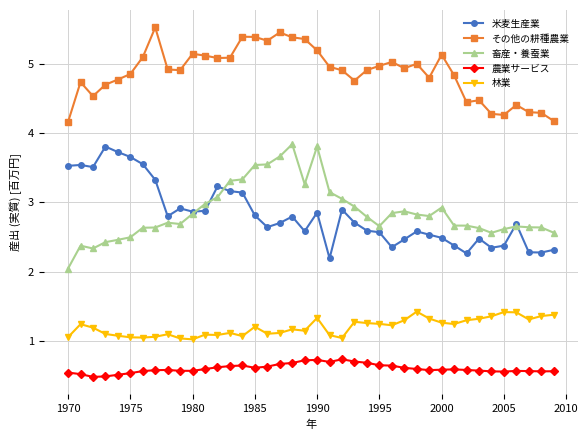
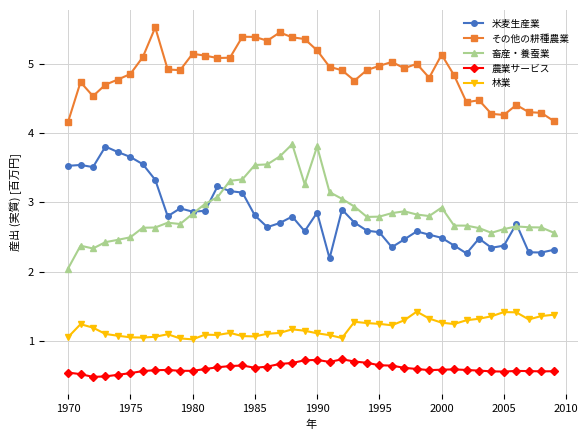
  {
    "米麦生産業": {
      "1970": 3.5,
      "1975": 3.7,
      "1985": 2.8,
      "1990": 2.9,
      "1995": 2.6,
      "2000": 2.5,
      "2005": 2.4
    },
    "その他の耕種農業": {
      "1970": 4.2,
      "1975": 4.9,
      "1980": 5.1,
      "1985": 5.4,
      "1990": 5.2,
      "1995": 5.0,
      "2000": 5.1,
      "2005": 4.3
    },
    "畜産・養蚕業": {
      "1970": 2.0,
      "1975": 2.5,
      "1985": 3.5,
      "1990": 3.8,
-     "1995": 2.7,
+     "1995": 2.8,
      "2000": 2.9,
      "2005": 2.6
    },
    "農業サービス": {
      "1970": 0.5,
      "1975": 0.5,
      "1980": 0.6,
      "1985": 0.6,
      "1990": 0.7,
      "1995": 0.6,
      "2000": 0.6,
      "2005": 0.6
    },
    "林業": {
      "1970": 1.1,
      "1975": 1.1,
      "1980": 1.0,
-     "1985": 1.2,
-     "1990": 1.3,
+     "1985": 1.1,
+     "1990": 1.1,
      "1995": 1.2,
      "2000": 1.3,
      "2005": 1.4
    }
  }
